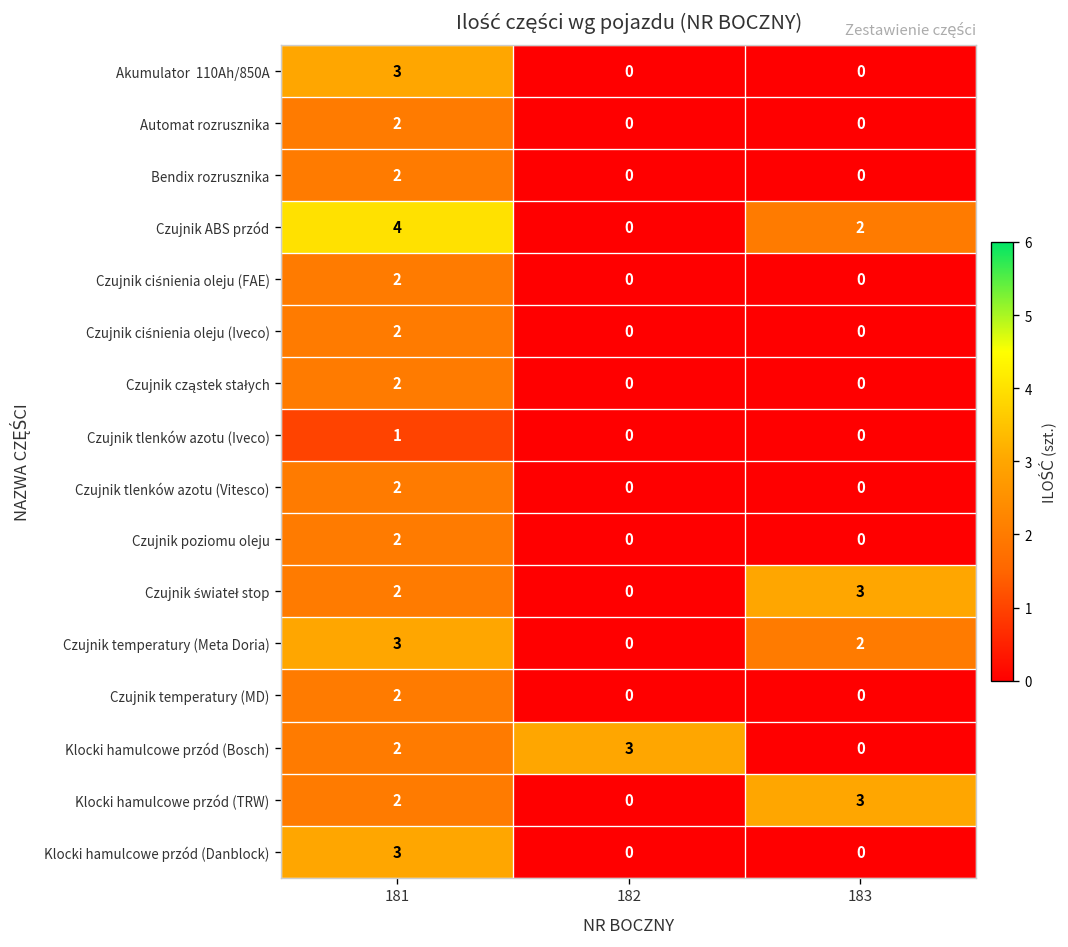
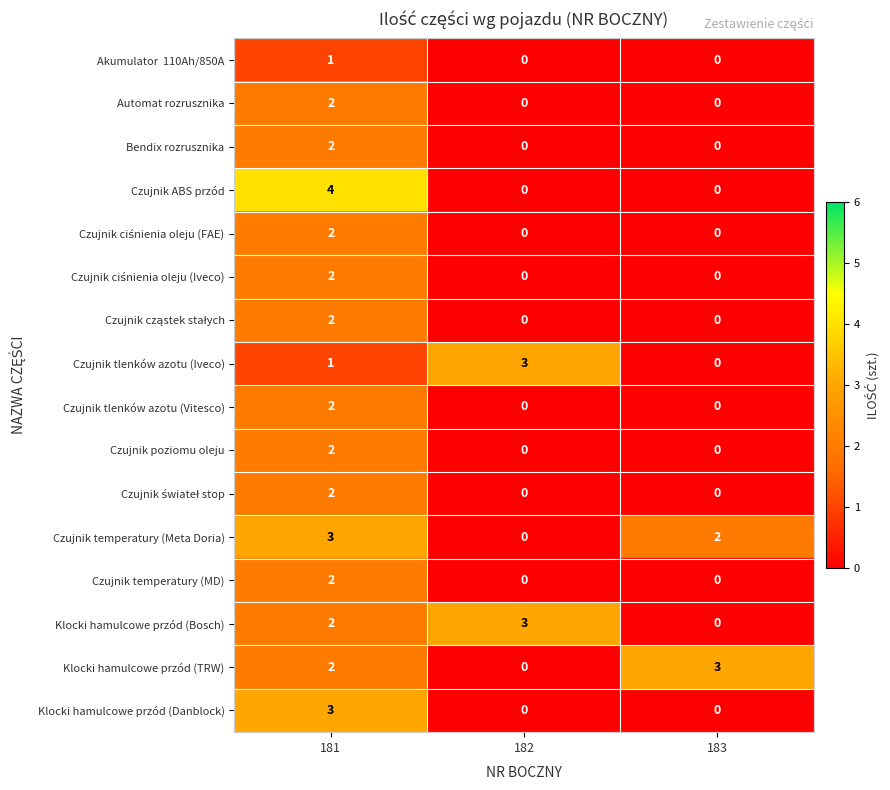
  {
    "Akumulator 110Ah/850A": {
-     "181": 3,
+     "181": 1,
      "182": 0,
      "183": 0
    },
    "Automat rozrusznika": {
      "181": 2,
      "182": 0,
      "183": 0
    },
    "Bendix rozrusznika": {
      "181": 2,
      "182": 0,
      "183": 0
    },
    "Czujnik ABS przód": {
      "181": 4,
      "182": 0,
-     "183": 2
+     "183": 0
    },
    "Czujnik ciśnienia oleju (FAE)": {
      "181": 2,
      "182": 0,
      "183": 0
    },
    "Czujnik ciśnienia oleju (Iveco)": {
      "181": 2,
      "182": 0,
      "183": 0
    },
    "Czujnik cząstek stałych": {
      "181": 2,
      "182": 0,
      "183": 0
    },
    "Czujnik tlenków azotu (Iveco)": {
      "181": 1,
-     "182": 0,
+     "182": 3,
      "183": 0
    },
    "Czujnik tlenków azotu (Vitesco)": {
      "181": 2,
      "182": 0,
      "183": 0
    },
    "Czujnik poziomu oleju": {
      "181": 2,
      "182": 0,
      "183": 0
    },
    "Czujnik świateł stop": {
      "181": 2,
      "182": 0,
-     "183": 3
+     "183": 0
    },
    "Czujnik temperatury (Meta Doria)": {
      "181": 3,
      "182": 0,
      "183": 2
    },
    "Czujnik temperatury (MD)": {
      "181": 2,
      "182": 0,
      "183": 0
    },
    "Klocki hamulcowe przód (Bosch)": {
      "181": 2,
      "182": 3,
      "183": 0
    },
    "Klocki hamulcowe przód (TRW)": {
      "181": 2,
      "182": 0,
      "183": 3
    },
    "Klocki hamulcowe przód (Danblock)": {
      "181": 3,
      "182": 0,
      "183": 0
    }
  }
